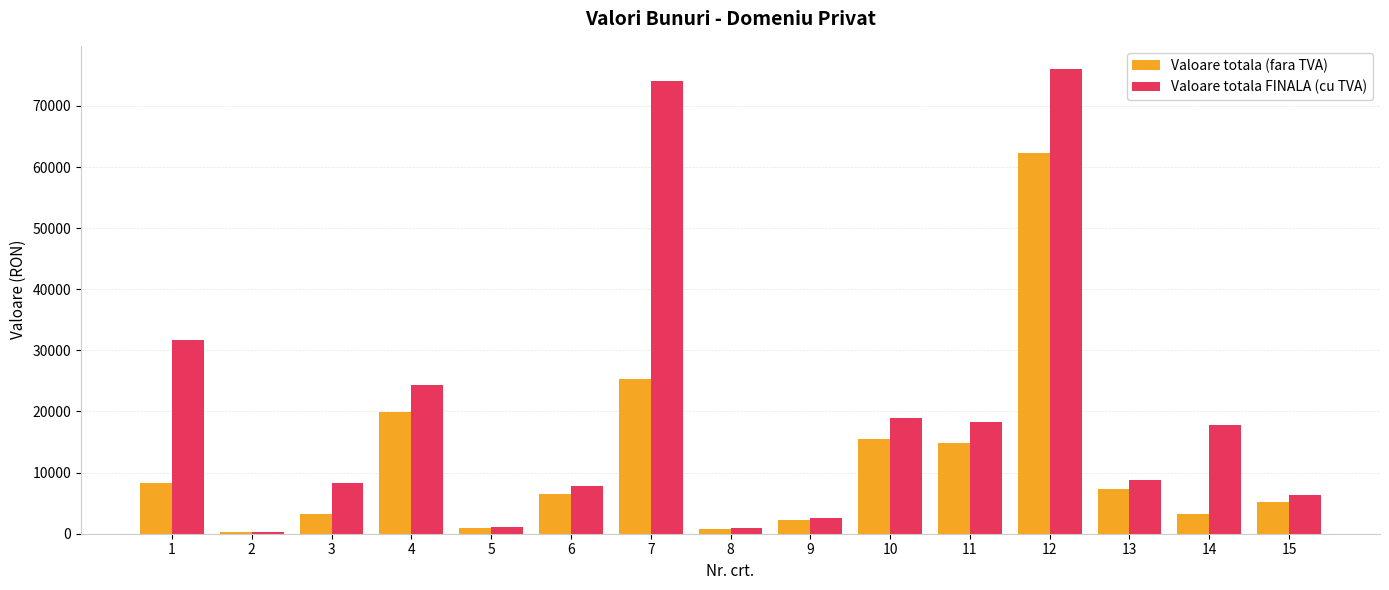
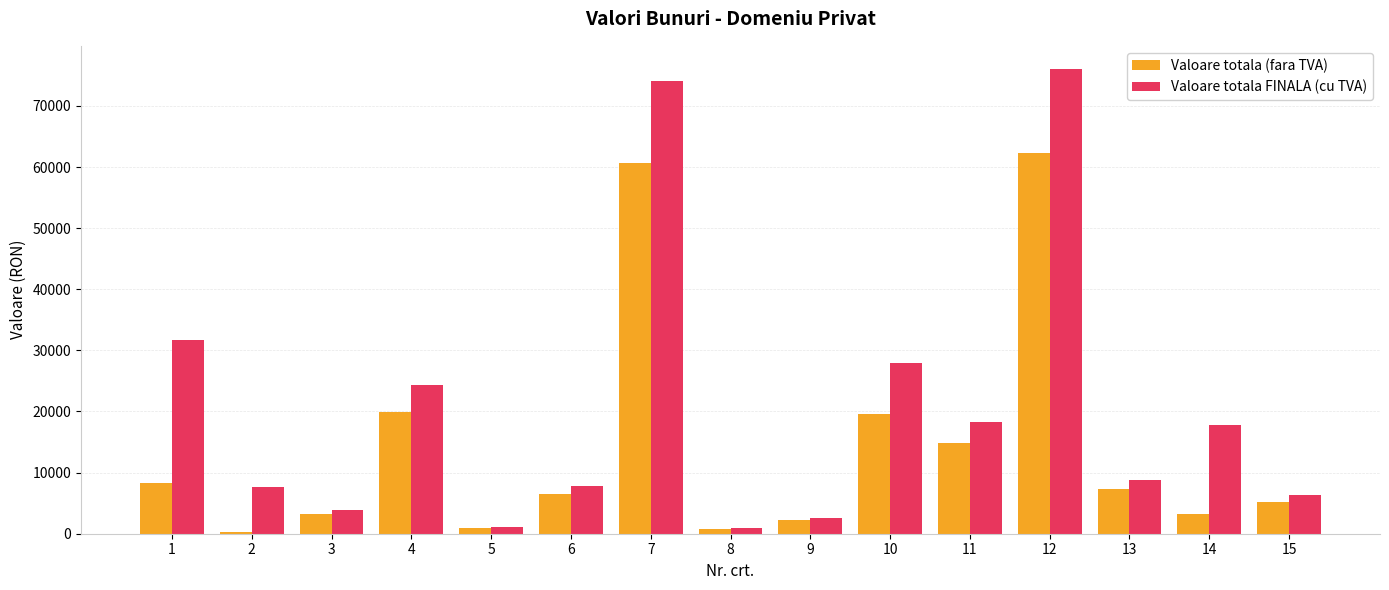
  {
    "Valoare totala (fara TVA)": {
      "1": 8000,
      "3": 3000,
      "4": 20000,
      "5": 1000,
      "6": 6000,
-     "7": 25000,
+     "7": 61000,
      "8": 1000,
      "9": 2000,
-     "10": 15000,
+     "10": 20000,
      "11": 15000,
      "12": 62000,
      "13": 7000,
      "14": 3000,
      "15": 5000
    },
    "Valoare totala FINALA (cu TVA)": {
      "1": 32000,
-     "2": 0,
-     "3": 8000,
+     "2": 8000,
+     "3": 4000,
      "4": 24000,
      "5": 1000,
      "6": 8000,
      "7": 74000,
      "8": 1000,
      "9": 3000,
-     "10": 19000,
+     "10": 28000,
      "11": 18000,
      "12": 76000,
      "13": 9000,
      "14": 18000,
      "15": 6000
    }
  }
